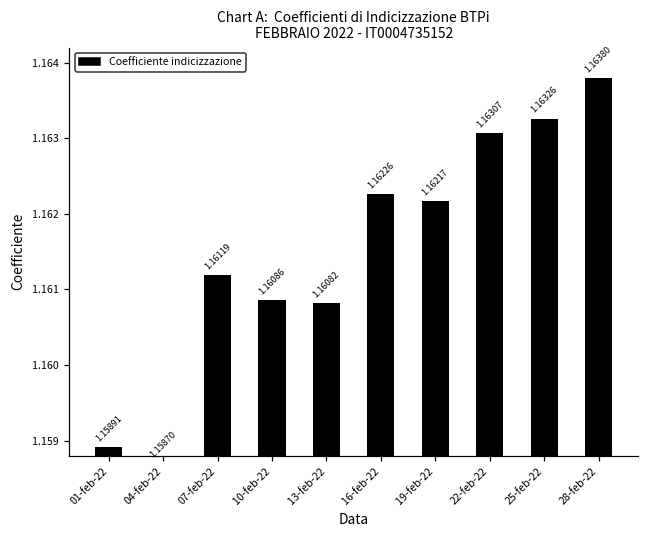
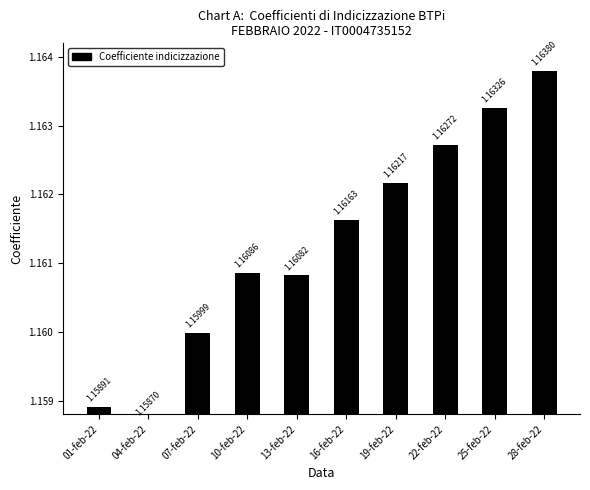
  {
    "01-feb-22": 1.15891,
-   "07-feb-22": 1.16119,
+   "07-feb-22": 1.15999,
    "10-feb-22": 1.16086,
    "13-feb-22": 1.16082,
-   "16-feb-22": 1.16226,
+   "16-feb-22": 1.16163,
    "19-feb-22": 1.16217,
-   "22-feb-22": 1.16307,
+   "22-feb-22": 1.16272,
    "25-feb-22": 1.16326,
    "28-feb-22": 1.16380
  }
